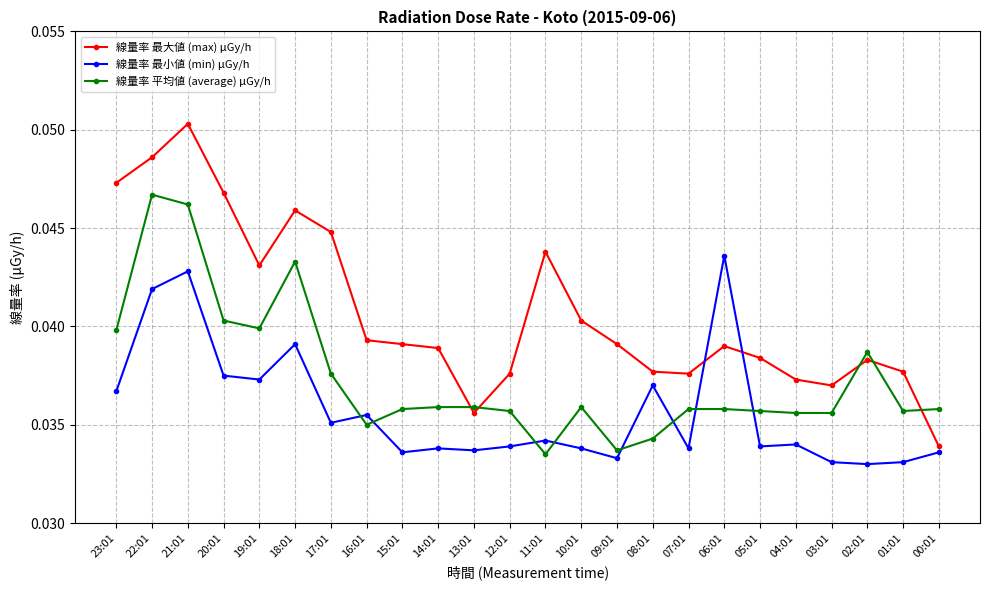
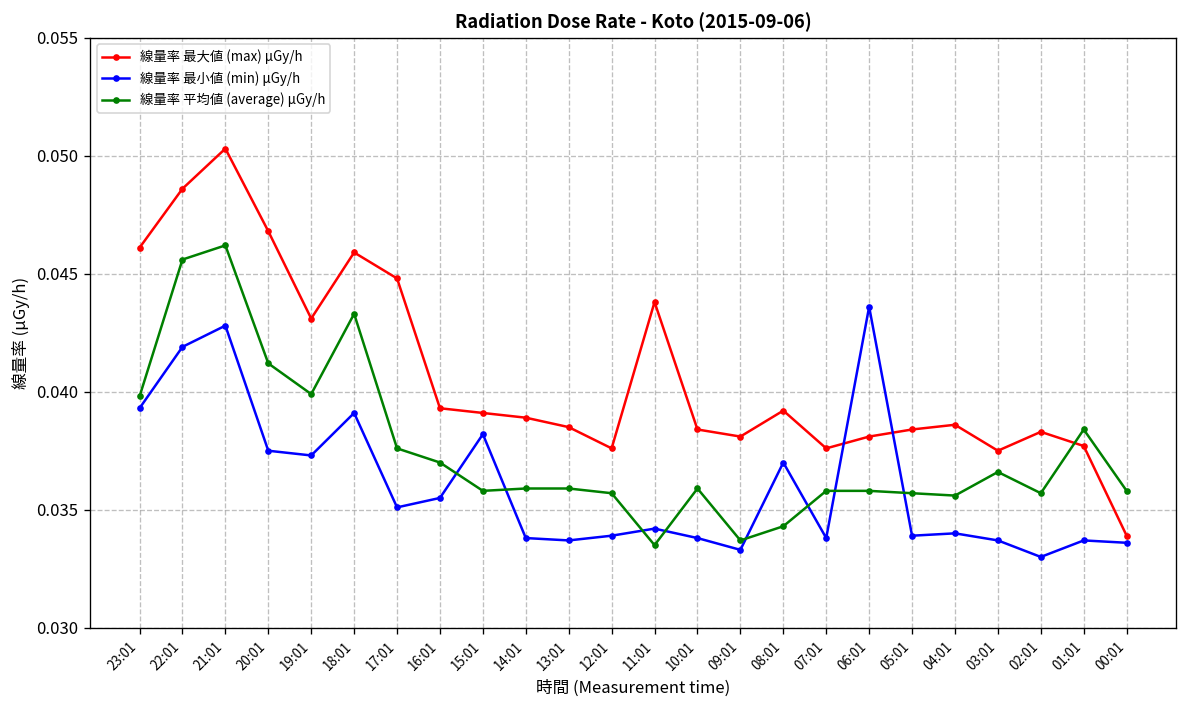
  {
    "線量率 最大値 (max) μGy/h": {
-     "23:01": 0.0473,
+     "23:01": 0.0461,
      "22:01": 0.0486,
      "21:01": 0.0503,
      "20:01": 0.0468,
      "19:01": 0.0431,
      "18:01": 0.0459,
      "17:01": 0.0448,
      "16:01": 0.0393,
      "15:01": 0.0391,
      "14:01": 0.0389,
-     "13:01": 0.0356,
+     "13:01": 0.0385,
      "12:01": 0.0376,
      "11:01": 0.0438,
-     "10:01": 0.0403,
-     "09:01": 0.0391,
-     "08:01": 0.0377,
+     "10:01": 0.0384,
+     "09:01": 0.0381,
+     "08:01": 0.0392,
      "07:01": 0.0376,
-     "06:01": 0.0390,
+     "06:01": 0.0381,
      "05:01": 0.0384,
-     "04:01": 0.0373,
-     "03:01": 0.0370,
+     "04:01": 0.0386,
+     "03:01": 0.0375,
      "02:01": 0.0383,
      "01:01": 0.0377,
      "00:01": 0.0339
    },
    "線量率 最小値 (min) μGy/h": {
-     "23:01": 0.0367,
+     "23:01": 0.0393,
      "22:01": 0.0419,
      "21:01": 0.0428,
      "20:01": 0.0375,
      "19:01": 0.0373,
      "18:01": 0.0391,
      "17:01": 0.0351,
      "16:01": 0.0355,
-     "15:01": 0.0336,
+     "15:01": 0.0382,
      "14:01": 0.0338,
      "13:01": 0.0337,
      "12:01": 0.0339,
      "11:01": 0.0342,
      "10:01": 0.0338,
      "09:01": 0.0333,
      "08:01": 0.0370,
      "07:01": 0.0338,
      "06:01": 0.0436,
      "05:01": 0.0339,
      "04:01": 0.0340,
-     "03:01": 0.0331,
+     "03:01": 0.0337,
      "02:01": 0.0330,
-     "01:01": 0.0331,
+     "01:01": 0.0337,
      "00:01": 0.0336
    },
    "線量率 平均値 (average) μGy/h": {
      "23:01": 0.0398,
-     "22:01": 0.0467,
+     "22:01": 0.0456,
      "21:01": 0.0462,
-     "20:01": 0.0403,
+     "20:01": 0.0412,
      "19:01": 0.0399,
      "18:01": 0.0433,
      "17:01": 0.0376,
-     "16:01": 0.035,
+     "16:01": 0.037,
      "15:01": 0.0358,
      "14:01": 0.0359,
      "13:01": 0.0359,
      "12:01": 0.0357,
      "11:01": 0.0335,
      "10:01": 0.0359,
      "09:01": 0.0337,
      "08:01": 0.0343,
      "07:01": 0.0358,
      "06:01": 0.0358,
      "05:01": 0.0357,
      "04:01": 0.0356,
-     "03:01": 0.0356,
-     "02:01": 0.0387,
-     "01:01": 0.0357,
+     "03:01": 0.0366,
+     "02:01": 0.0357,
+     "01:01": 0.0384,
      "00:01": 0.0358
    }
  }
